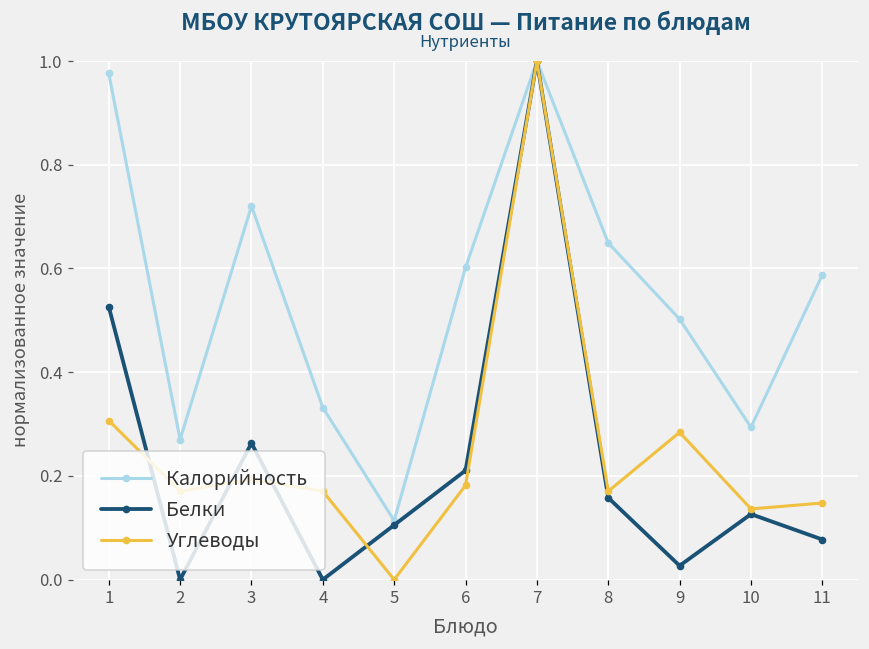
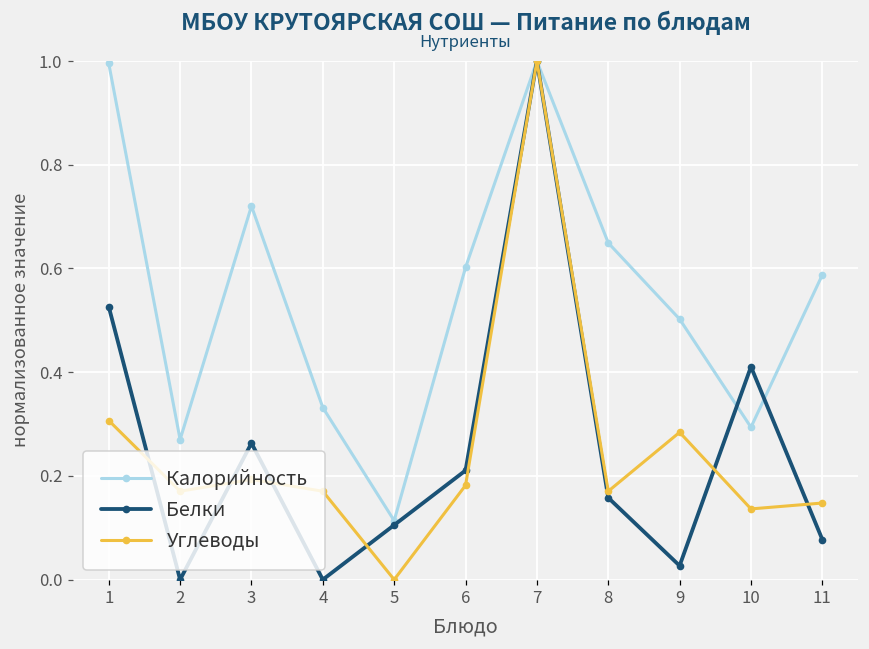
  {
    "Калорийность": {
-     "1": 0.98,
+     "1": 1.00,
      "2": 0.27,
      "3": 0.72,
      "4": 0.33,
      "5": 0.11,
      "6": 0.60,
      "8": 0.65,
      "9": 0.50,
      "10": 0.29,
      "11": 0.59
    },
    "Белки": {
      "1": 0.53,
      "2": 0.00,
      "3": 0.26,
      "4": 0.00,
      "5": 0.11,
      "6": 0.21,
      "8": 0.16,
      "9": 0.03,
-     "10": 0.13,
+     "10": 0.41,
      "11": 0.08
    },
    "Углеводы": {
      "1": 0.31,
      "5": 0.00,
      "6": 0.18,
      "8": 0.17,
      "9": 0.28,
      "10": 0.14,
      "11": 0.15
    }
  }
